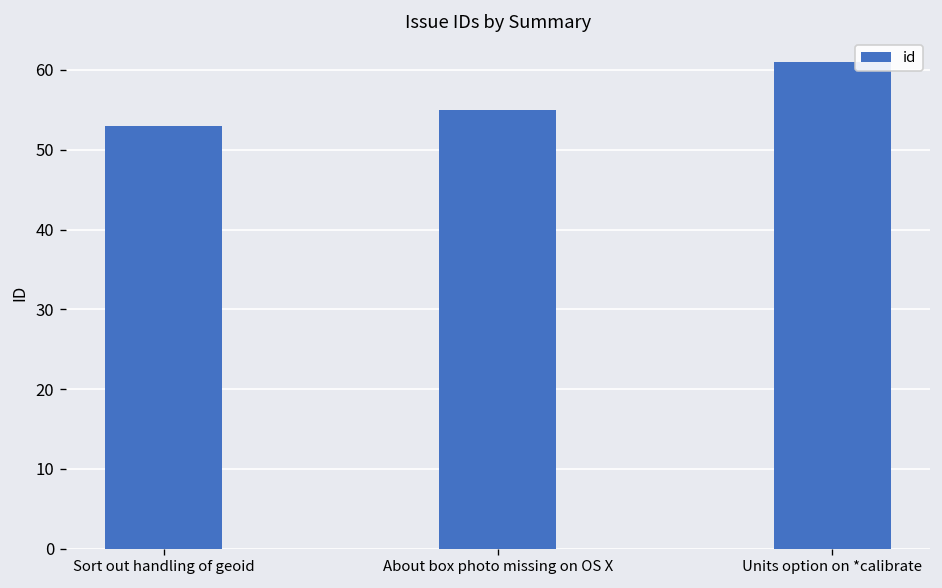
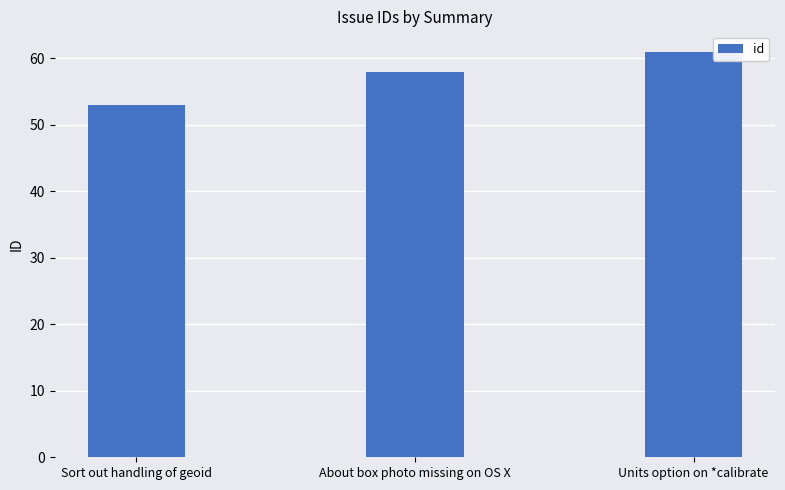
  {
    "Sort out handling of geoid": 53,
-   "About box photo missing on OS X": 55,
+   "About box photo missing on OS X": 58,
    "Units option on *calibrate": 61
  }
